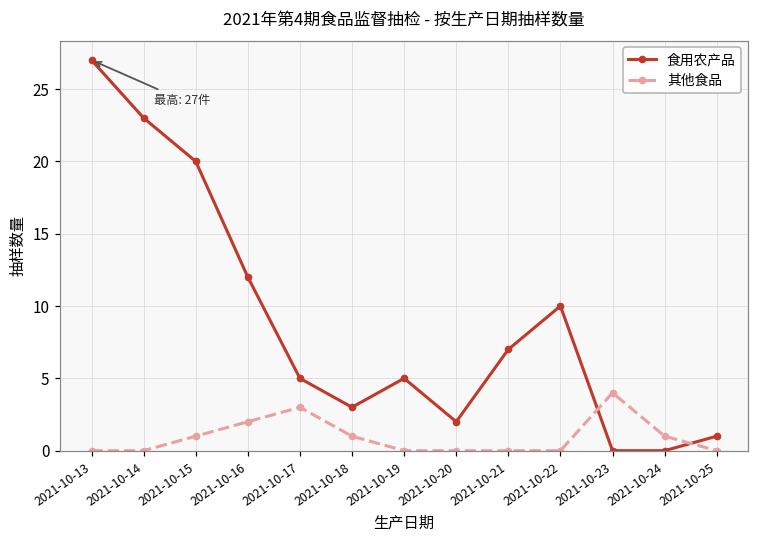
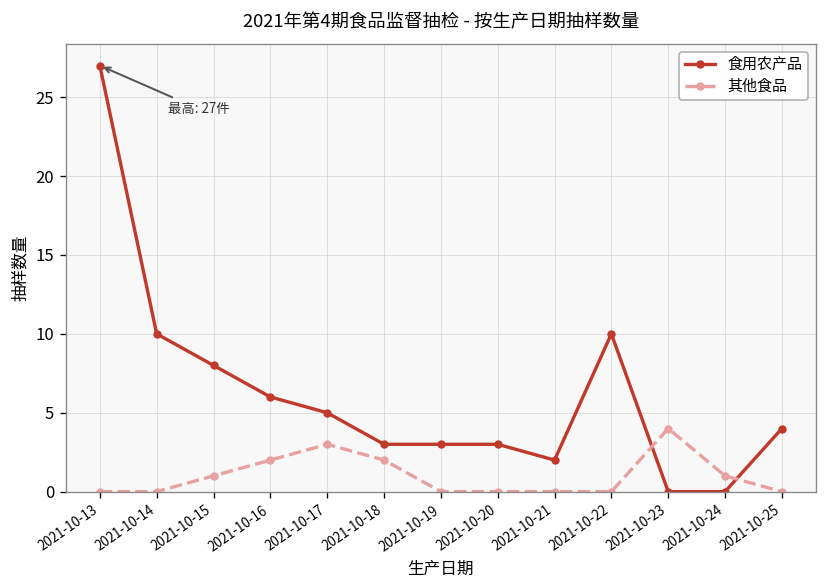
  {
    "食用农产品": {
-     "2021-10-14": 23,
-     "2021-10-15": 20,
-     "2021-10-16": 12,
+     "2021-10-14": 10,
+     "2021-10-15": 8,
+     "2021-10-16": 6,
      "2021-10-17": 5,
      "2021-10-18": 3,
-     "2021-10-19": 5,
-     "2021-10-20": 2,
-     "2021-10-21": 7,
+     "2021-10-19": 3,
+     "2021-10-20": 3,
+     "2021-10-21": 2,
      "2021-10-22": 10,
      "2021-10-23": 0,
      "2021-10-24": 0,
-     "2021-10-25": 1
+     "2021-10-25": 4
    },
    "其他食品": {
      "2021-10-13": 0,
      "2021-10-14": 0,
      "2021-10-15": 1,
      "2021-10-16": 2,
      "2021-10-17": 3,
-     "2021-10-18": 1,
+     "2021-10-18": 2,
      "2021-10-19": 0,
      "2021-10-20": 0,
      "2021-10-21": 0,
      "2021-10-22": 0,
      "2021-10-23": 4,
      "2021-10-24": 1,
      "2021-10-25": 0
    }
  }
